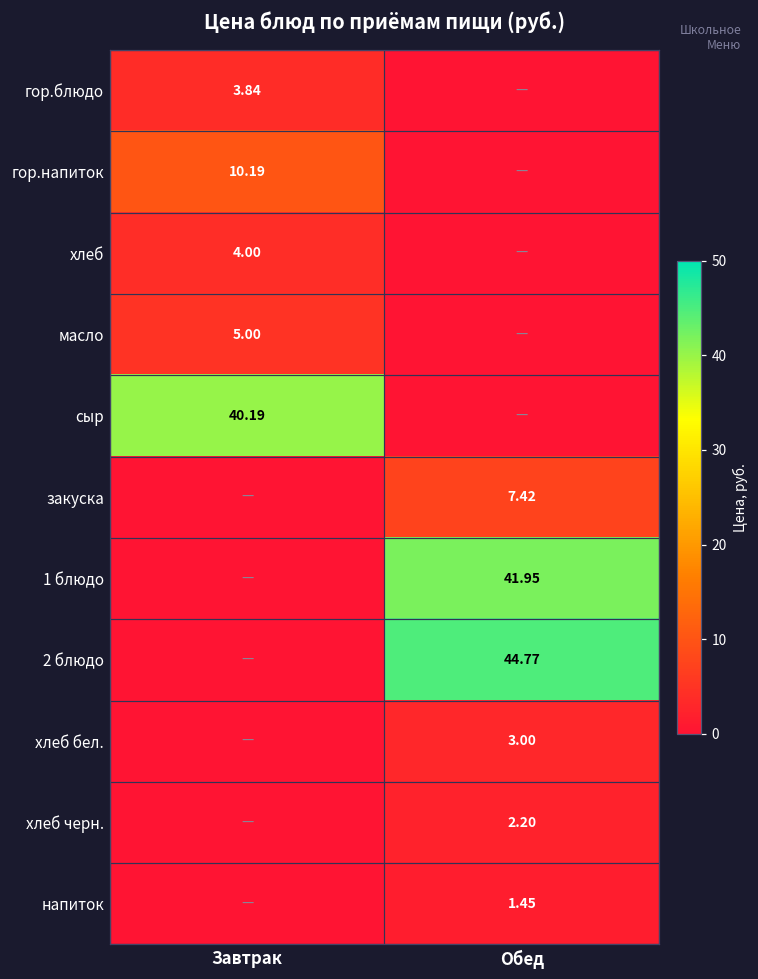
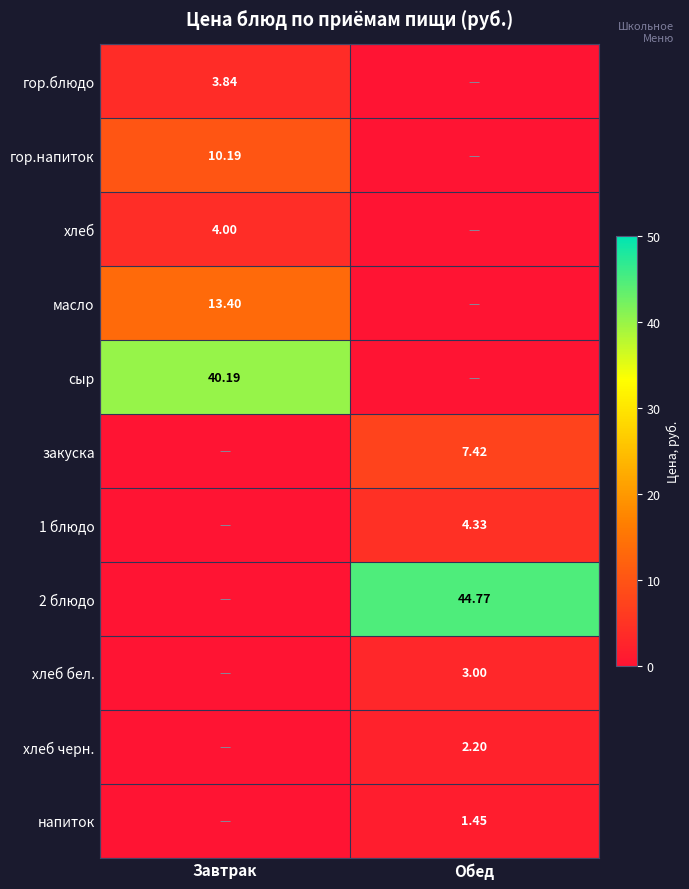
  {
    "гор.блюдо": {
      "Завтрак": 3.84
    },
    "гор.напиток": {
      "Завтрак": 10.19
    },
    "хлеб": {
      "Завтрак": 4.00
    },
    "масло": {
-     "Завтрак": 5.00
+     "Завтрак": 13.40
    },
    "сыр": {
      "Завтрак": 40.19
    },
    "закуска": {
      "Обед": 7.42
    },
    "1 блюдо": {
-     "Обед": 41.95
+     "Обед": 4.33
    },
    "2 блюдо": {
      "Обед": 44.77
    },
    "хлеб бел.": {
      "Обед": 3.00
    },
    "хлеб черн.": {
      "Обед": 2.20
    },
    "напиток": {
      "Обед": 1.45
    }
  }
